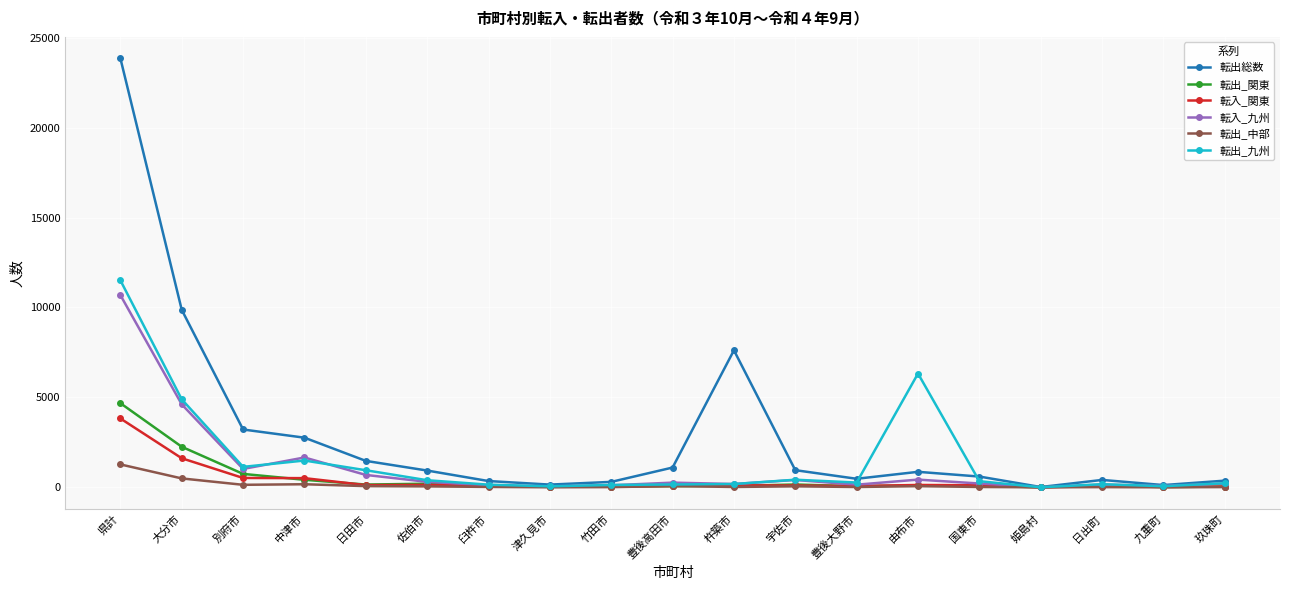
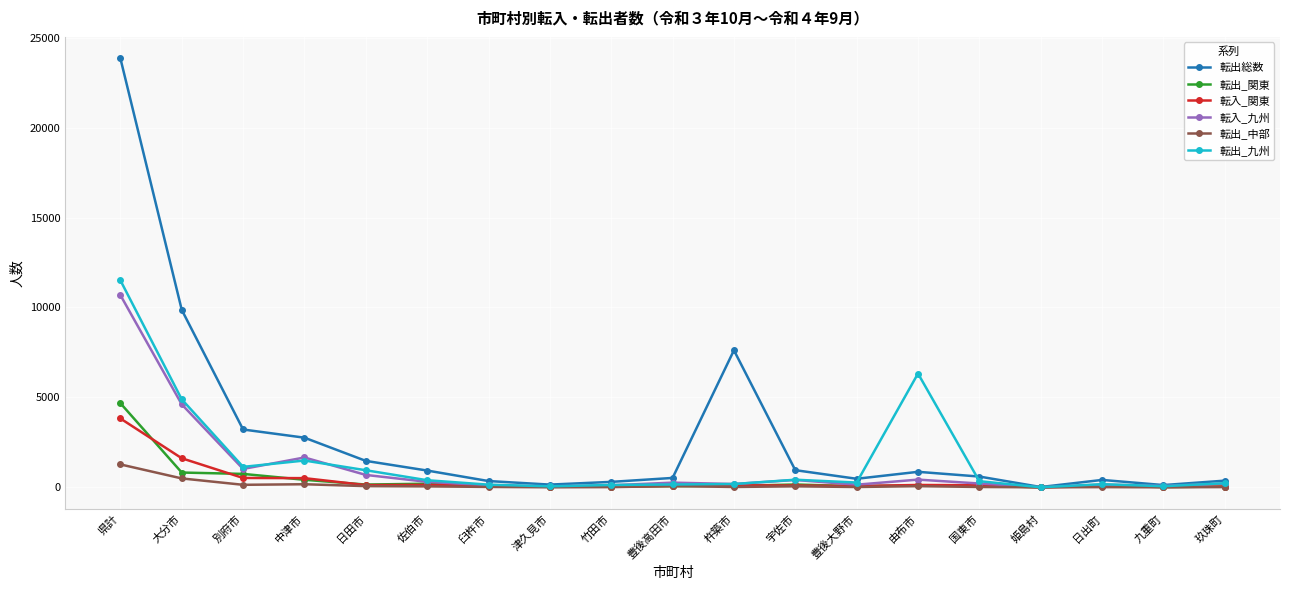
  {
    "転出総数": {
      "県計": 23900,
      "大分市": 9900,
      "別府市": 3200,
      "中津市": 2800,
      "日田市": 1500,
      "佐伯市": 900,
      "臼杵市": 400,
      "竹田市": 300,
-     "豊後高田市": 1100,
+     "豊後高田市": 500,
      "杵築市": 7600,
      "宇佐市": 1000,
      "豊後大野市": 500,
      "由布市": 900,
      "国東市": 600,
      "日出町": 400
    },
    "転出_関東": {
      "県計": 4700,
-     "大分市": 2300,
+     "大分市": 800,
      "別府市": 700
    },
    "転入_関東": {
      "県計": 3800,
      "大分市": 1600,
      "別府市": 500
    },
    "転入_九州": {
      "県計": 10700,
      "大分市": 4600,
      "中津市": 1700,
      "日田市": 700,
      "由布市": 400
    },
    "転出_中部": {
      "県計": 1300,
      "大分市": 500,
      "別府市": 100,
      "中津市": 200
    },
    "転出_九州": {
      "県計": 11500,
      "大分市": 4900,
      "中津市": 1500,
      "日田市": 1000,
      "由布市": 6300
    }
  }
